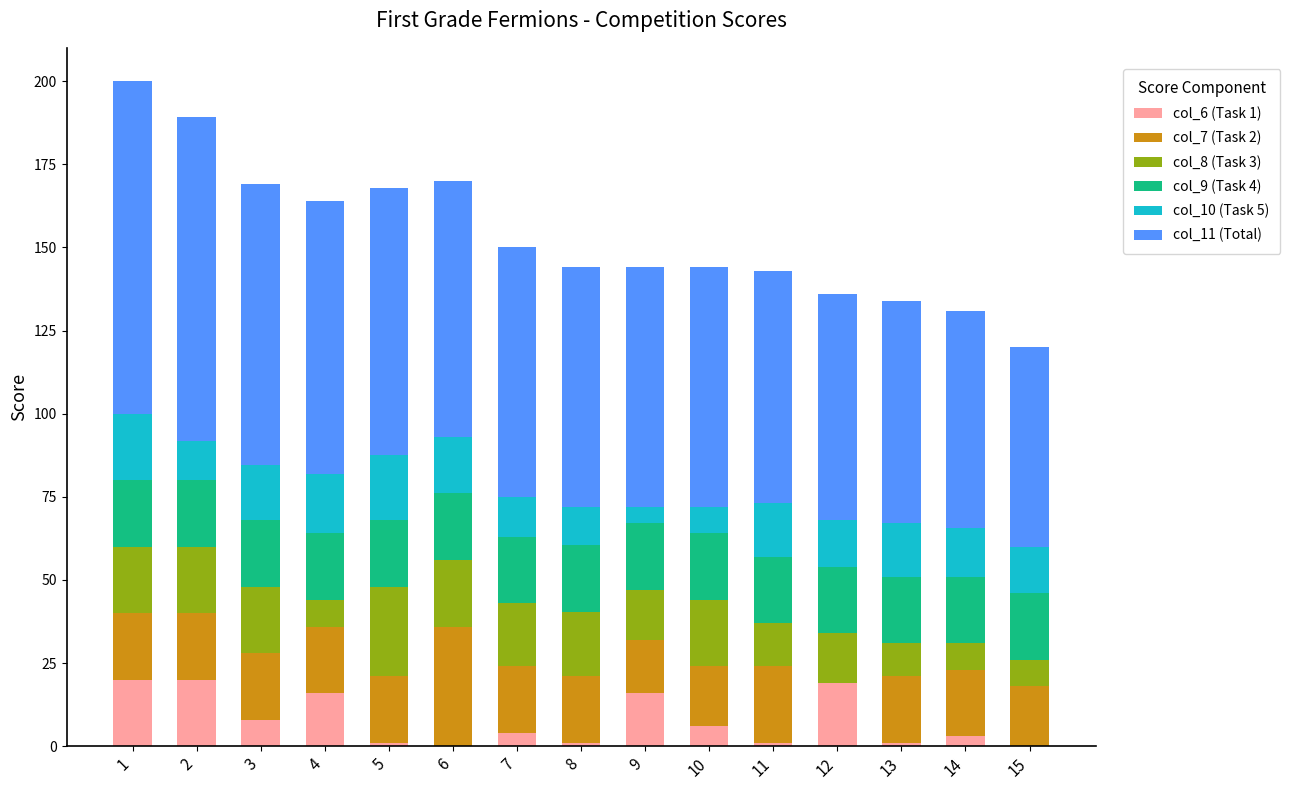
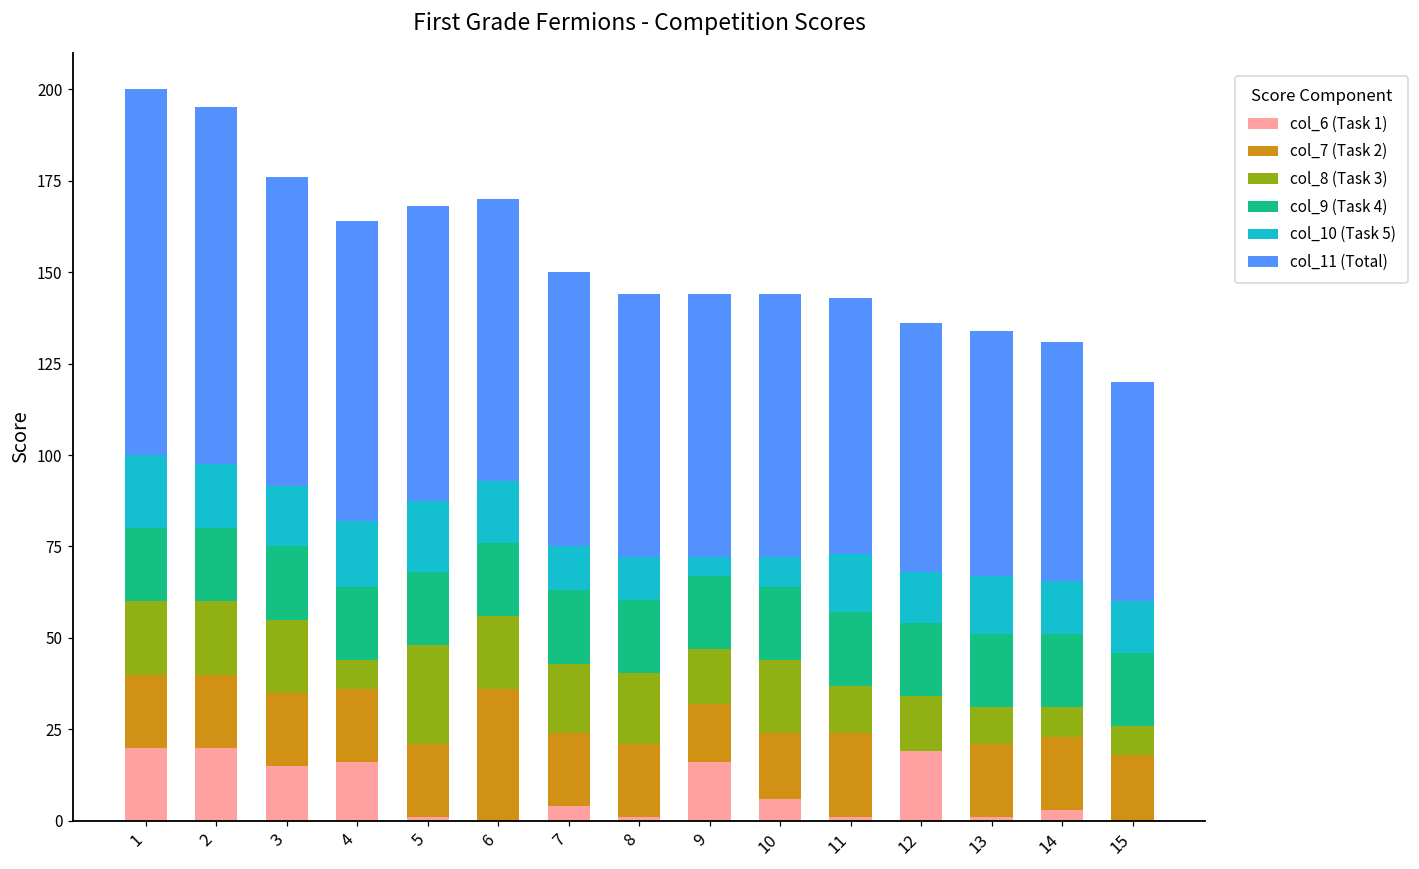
  {
    "col_6 (Task 1)": {
      "1": 20,
      "2": 20,
-     "3": 8,
+     "3": 15,
      "4": 16,
      "5": 1,
      "6": 0,
      "7": 4,
      "8": 1,
      "9": 16,
      "10": 6,
      "11": 1,
      "12": 19,
      "13": 1,
      "14": 3,
      "15": 0
    },
    "col_7 (Task 2)": {
      "1": 20,
      "2": 20,
      "3": 20,
      "4": 20,
      "5": 20,
      "6": 36,
      "7": 20,
      "8": 20,
      "9": 16,
      "10": 18,
      "11": 23,
      "12": 0,
      "13": 20,
      "14": 20,
      "15": 18
    },
    "col_8 (Task 3)": {
      "1": 20,
      "2": 20,
      "3": 20,
      "4": 8,
      "5": 27,
      "6": 20,
      "7": 19,
      "8": 20,
      "9": 15,
      "10": 20,
      "11": 13,
      "12": 15,
      "13": 10,
      "14": 8,
      "15": 8
    },
    "col_9 (Task 4)": {
      "1": 20,
      "2": 20,
      "3": 20,
      "4": 20,
      "5": 20,
      "6": 20,
      "7": 20,
      "8": 20,
      "9": 20,
      "10": 20,
      "11": 20,
      "12": 20,
      "13": 20,
      "14": 20,
      "15": 20
    },
    "col_10 (Task 5)": {
      "1": 20,
-     "2": 12,
+     "2": 18,
      "3": 17,
      "4": 18,
      "5": 20,
      "6": 17,
      "7": 12,
      "8": 12,
      "9": 5,
      "10": 8,
      "11": 16,
      "12": 14,
      "13": 16,
      "14": 15,
      "15": 14
    },
    "col_11 (Total)": {
      "1": 100,
      "2": 98,
      "3": 85,
      "4": 82,
      "5": 81,
      "6": 77,
      "7": 75,
      "8": 72,
      "9": 72,
      "10": 72,
      "11": 70,
      "12": 68,
      "13": 67,
      "14": 66,
      "15": 60
    }
  }
